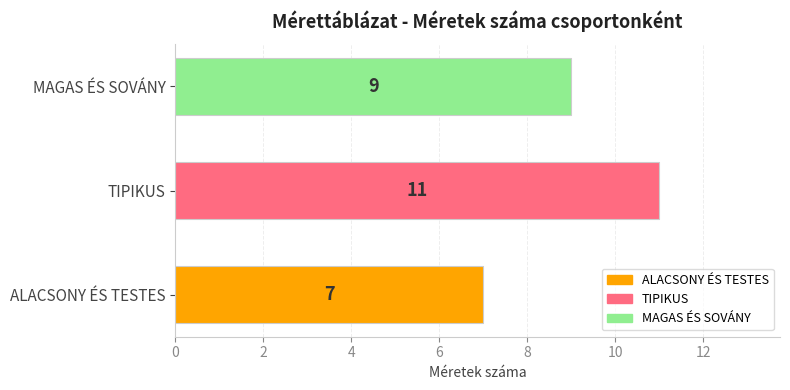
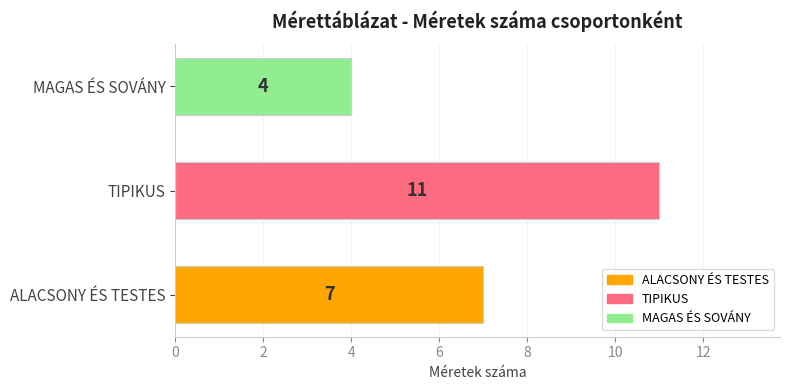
  {
-   "MAGAS ÉS SOVÁNY": 9,
+   "MAGAS ÉS SOVÁNY": 4,
    "TIPIKUS": 11,
    "ALACSONY ÉS TESTES": 7
  }
